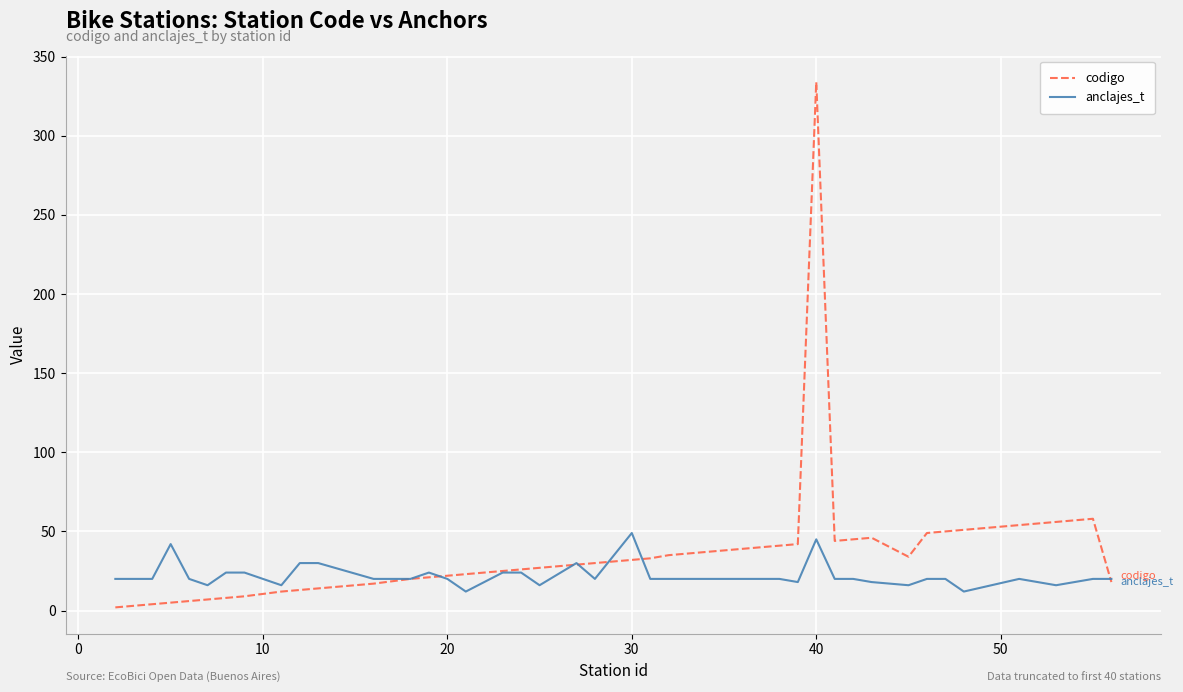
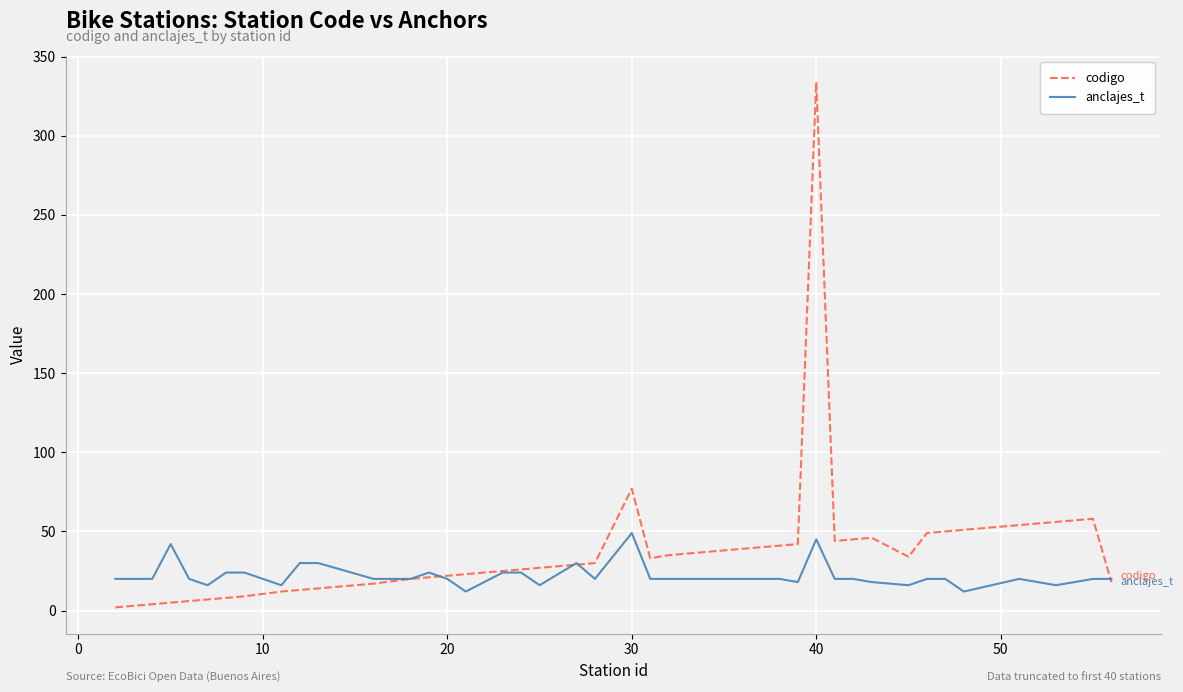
  {
    "codigo": {
      "20": 22,
-     "30": 32,
+     "30": 77,
      "40": 334
    },
    "anclajes_t": {
      "20": 20,
      "30": 49,
      "40": 45
    }
  }
